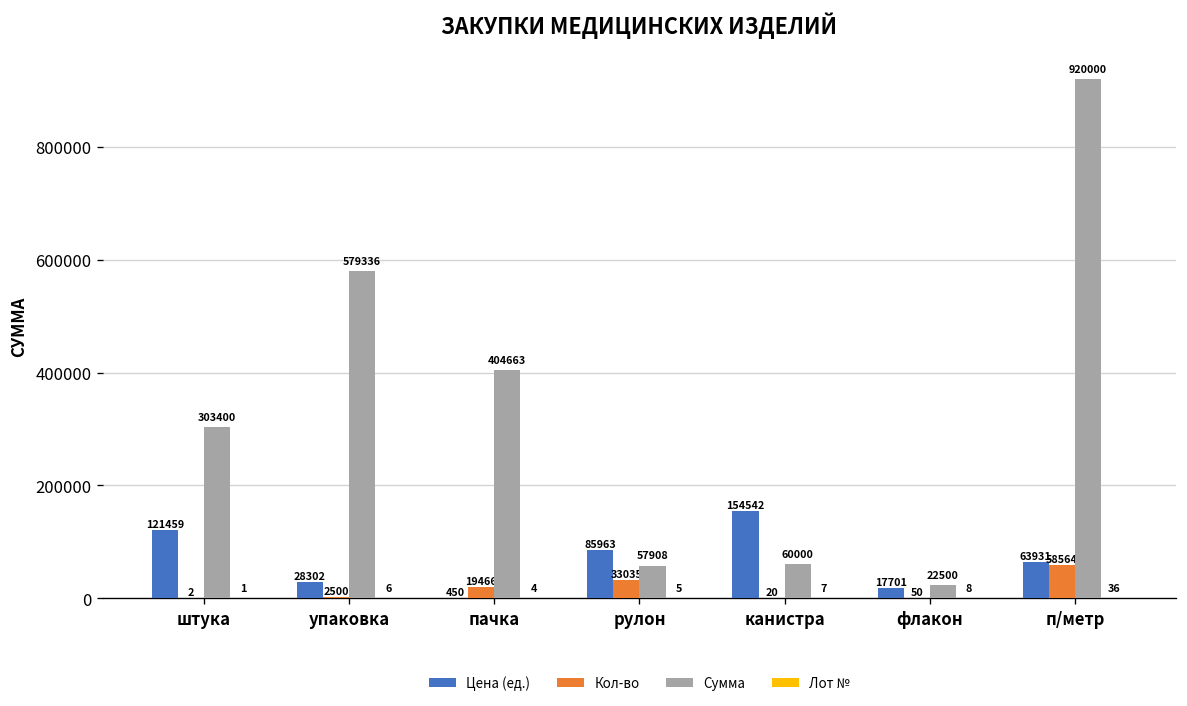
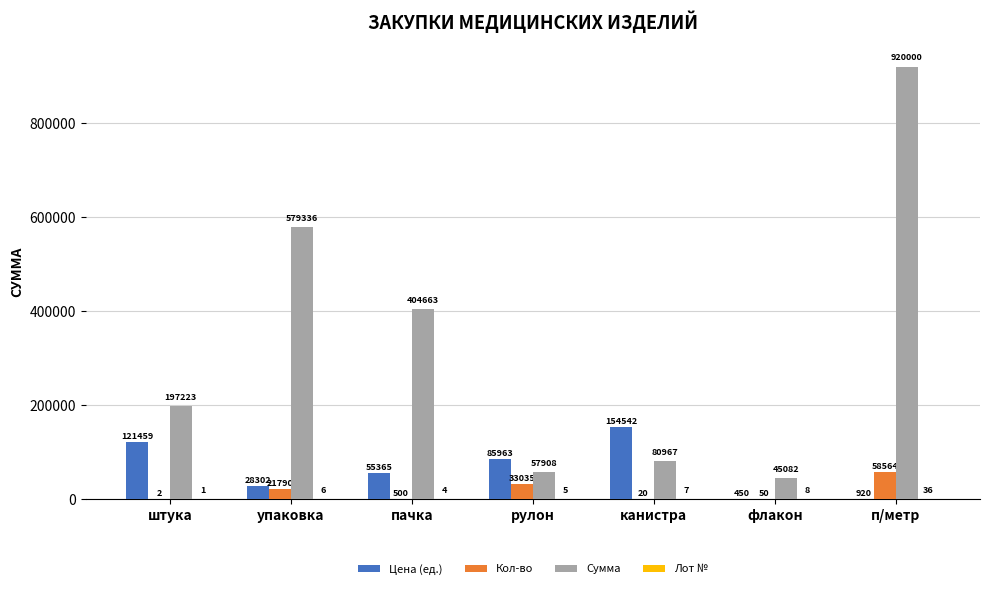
  {
    "Цена (ед.)": {
      "штука": 121459,
      "упаковка": 28302,
-     "пачка": 450,
+     "пачка": 55365,
      "рулон": 85963,
      "канистра": 154542,
-     "флакон": 17701,
-     "п/метр": 63931
+     "флакон": 450,
+     "п/метр": 920
    },
    "Кол-во": {
      "штука": 2,
-     "упаковка": 2500,
-     "пачка": 19466,
+     "упаковка": 21790,
+     "пачка": 500,
      "рулон": 33035,
      "канистра": 20,
      "флакон": 50,
      "п/метр": 58564
    },
    "Сумма": {
-     "штука": 303400,
+     "штука": 197223,
      "упаковка": 579336,
      "пачка": 404663,
      "рулон": 57908,
-     "канистра": 60000,
-     "флакон": 22500,
+     "канистра": 80967,
+     "флакон": 45082,
      "п/метр": 920000
    },
    "Лот №": {
      "штука": 1,
      "упаковка": 6,
      "пачка": 4,
      "рулон": 5,
      "канистра": 7,
      "флакон": 8,
      "п/метр": 36
    }
  }
